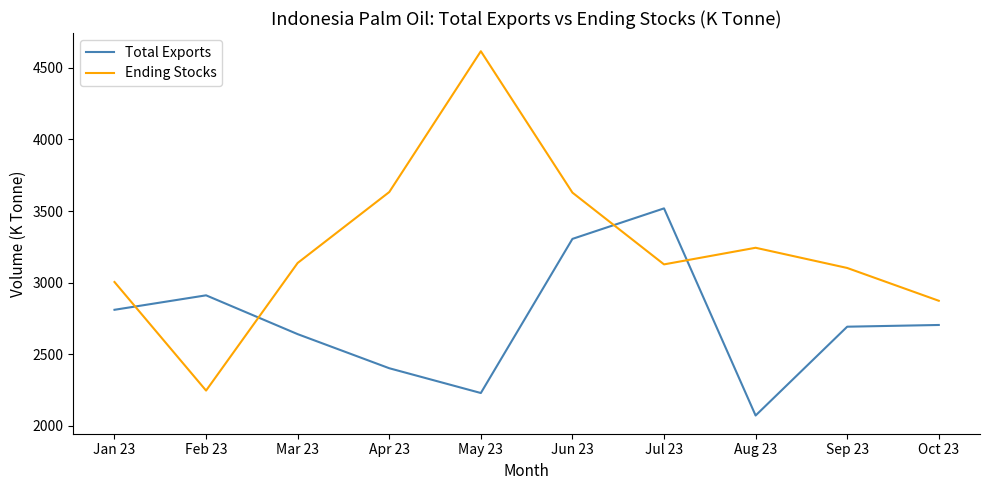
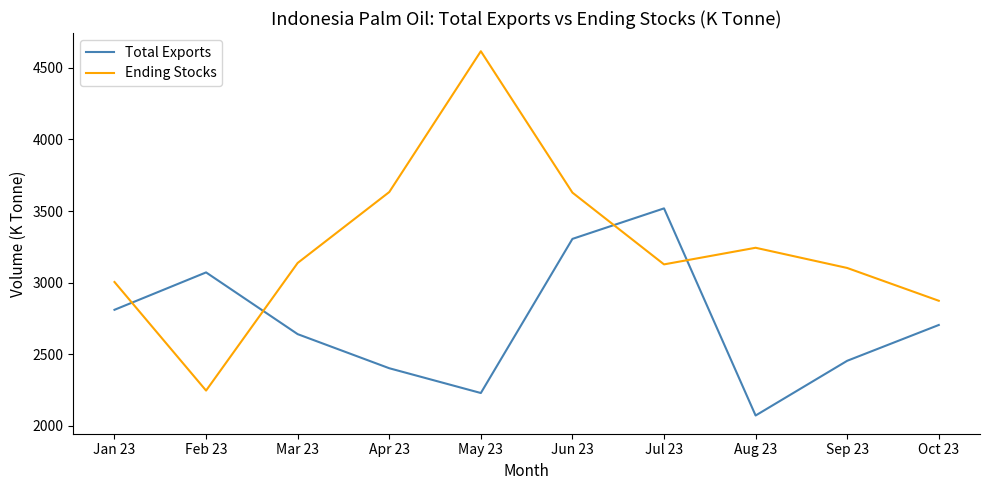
  {
    "Total Exports": {
      "Jan 23": 2810,
-     "Feb 23": 2910,
+     "Feb 23": 3070,
      "Mar 23": 2640,
      "Apr 23": 2400,
      "May 23": 2230,
      "Jun 23": 3310,
      "Jul 23": 3520,
      "Aug 23": 2070,
-     "Sep 23": 2690,
+     "Sep 23": 2460,
      "Oct 23": 2710
    },
    "Ending Stocks": {
      "Jan 23": 3010,
      "Feb 23": 2250,
      "Mar 23": 3140,
      "Apr 23": 3630,
      "May 23": 4620,
      "Jun 23": 3630,
      "Jul 23": 3130,
      "Aug 23": 3240,
      "Sep 23": 3100,
      "Oct 23": 2870
    }
  }
